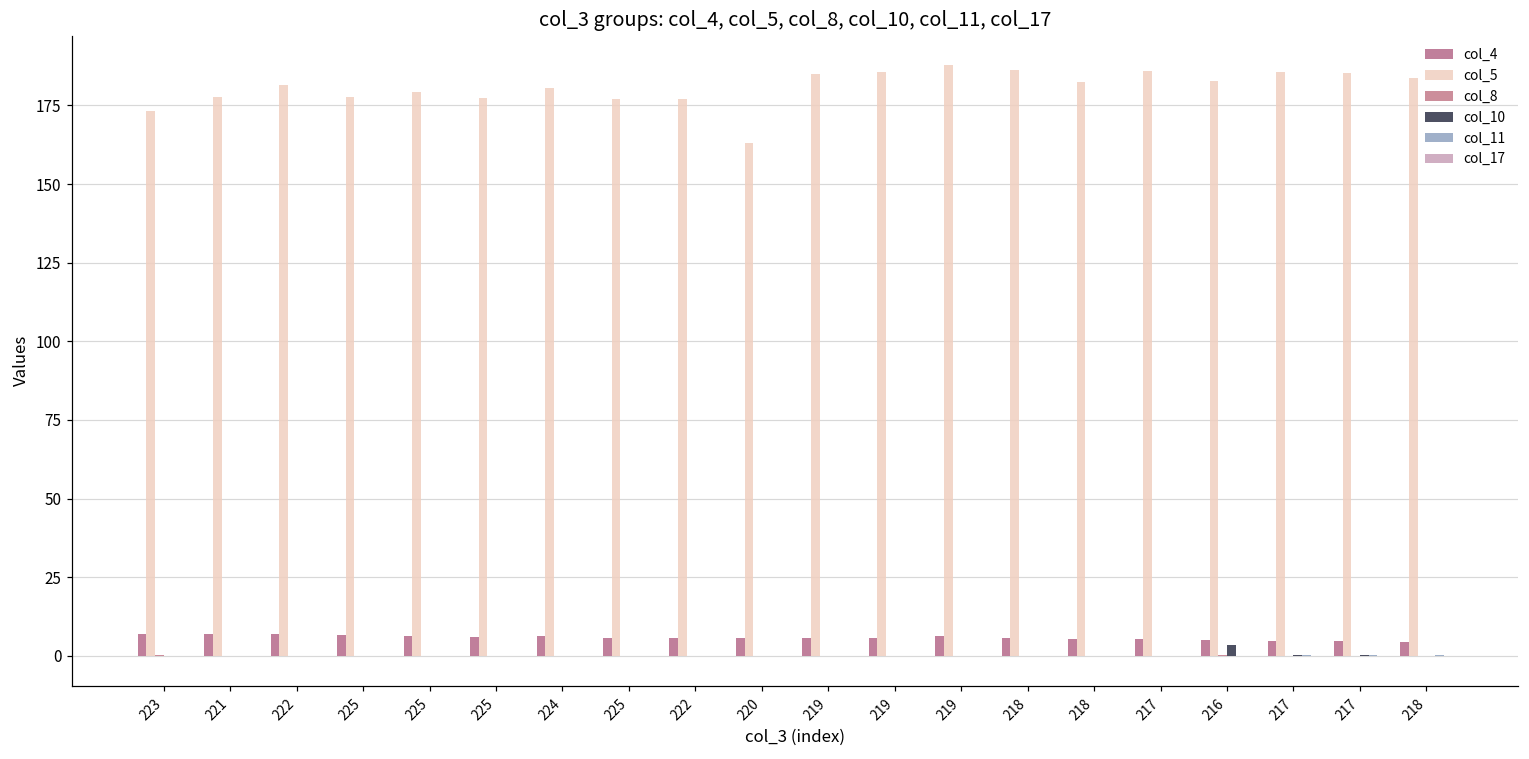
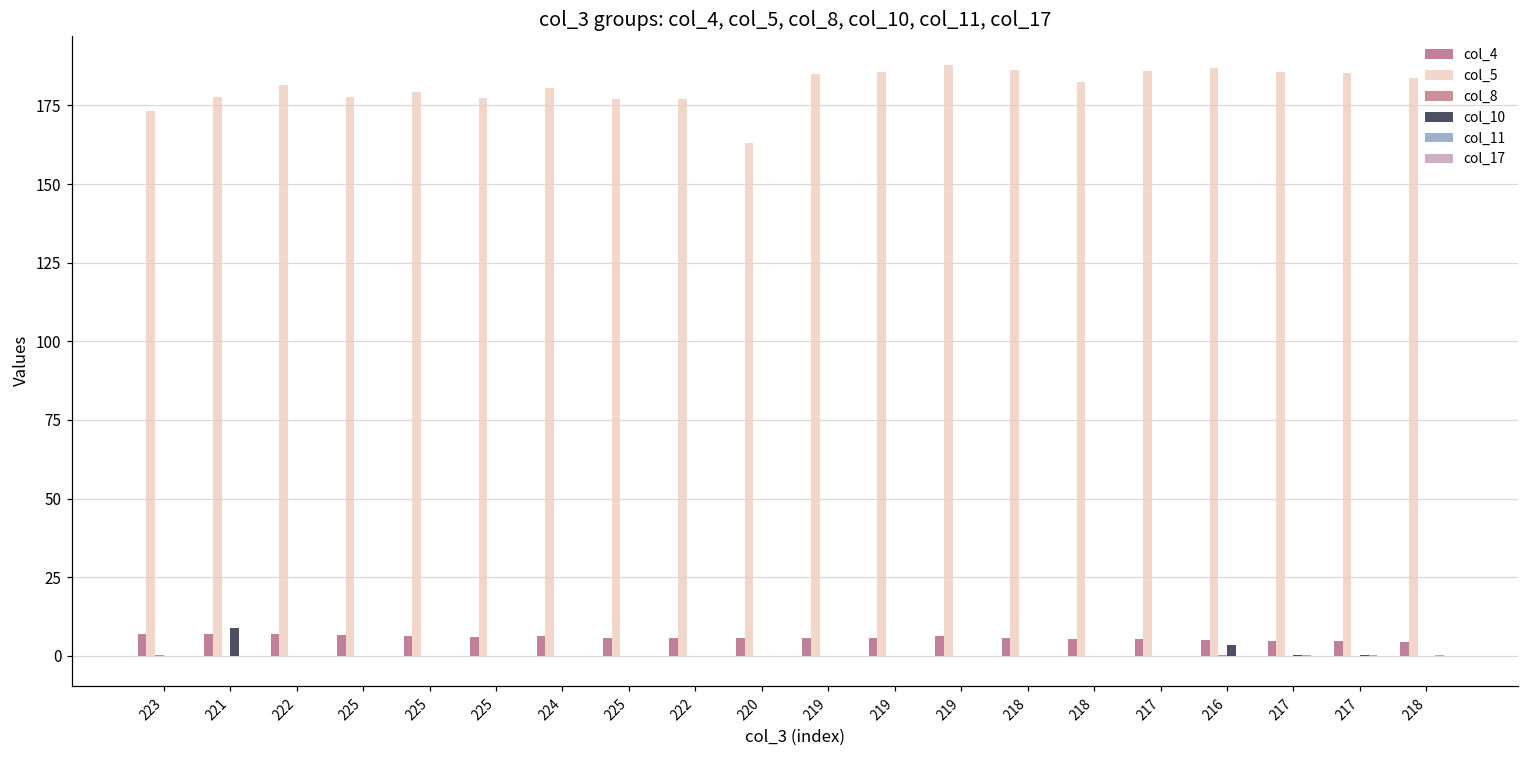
  {
    "col_5": {
      "223": 173,
      "221": 178,
      "224": 181,
      "220": 163,
-     "216": 183
+     "216": 187
    },
    "col_10": {
-     "221": 0,
+     "221": 9,
      "216": 3
    }
  }
